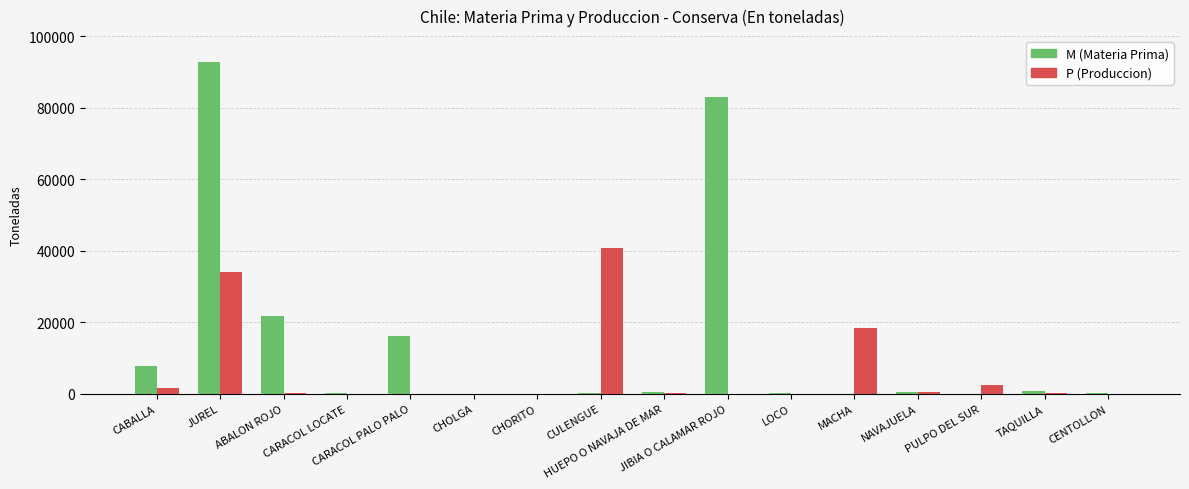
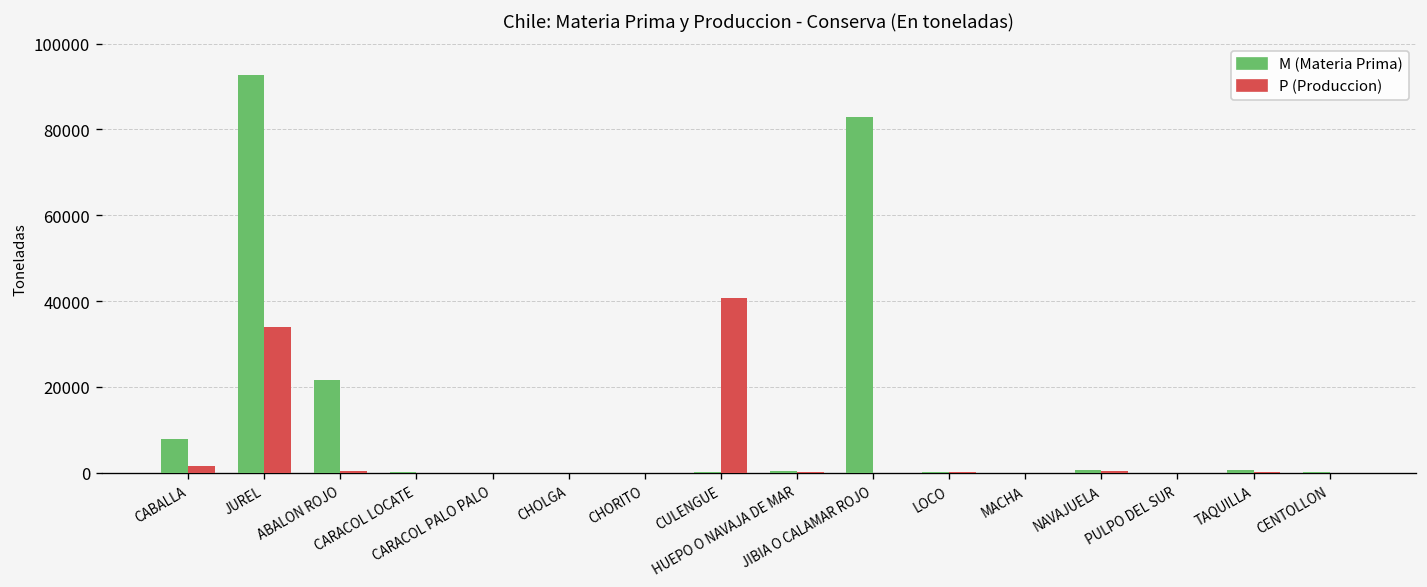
  {
    "M (Materia Prima)": {
      "CABALLA": 8000,
      "JUREL": 93000,
      "ABALON ROJO": 22000,
-     "CARACOL PALO PALO": 16000,
+     "CARACOL PALO PALO": 0,
      "JIBIA O CALAMAR ROJO": 83000
    },
    "P (Produccion)": {
      "CABALLA": 2000,
      "JUREL": 34000,
      "CARACOL PALO PALO": 0,
      "CHOLGA": 0,
      "CULENGUE": 41000,
-     "MACHA": 18000,
-     "PULPO DEL SUR": 2000
+     "MACHA": 0,
+     "PULPO DEL SUR": 0
    }
  }
